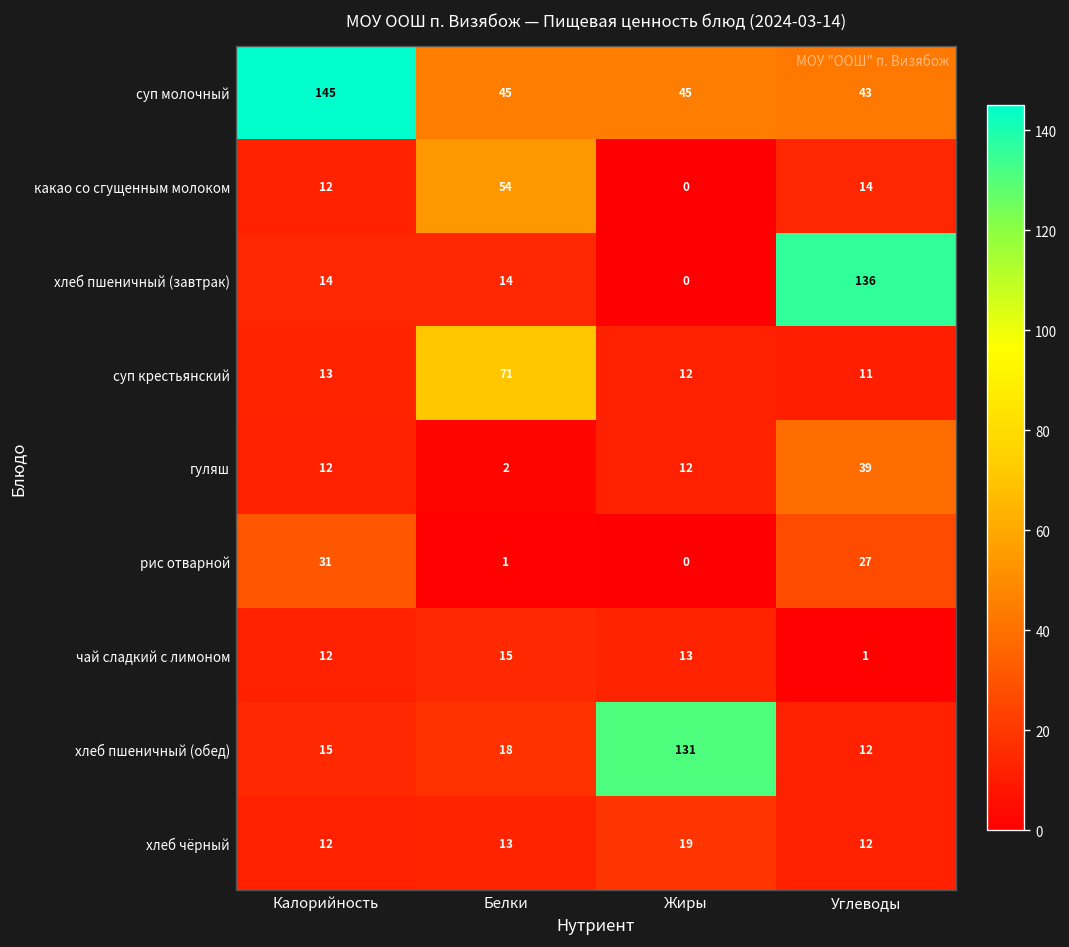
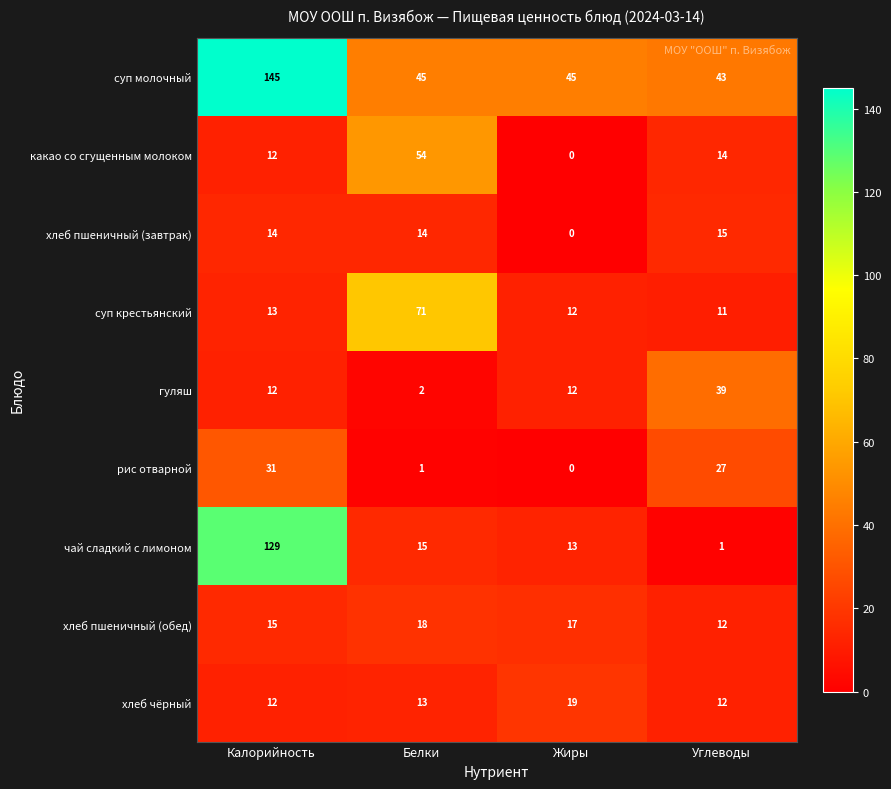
  {
    "суп молочный": {
      "Калорийность": 145,
      "Белки": 45,
      "Жиры": 45
    },
    "какао со сгущенным молоком": {
      "Калорийность": 12,
      "Белки": 54,
      "Жиры": 0,
      "Углеводы": 14
    },
    "хлеб пшеничный (завтрак)": {
      "Калорийность": 14,
      "Белки": 14,
      "Жиры": 0,
-     "Углеводы": 136
+     "Углеводы": 15
    },
    "суп крестьянский": {
      "Калорийность": 13,
      "Белки": 71,
      "Жиры": 12,
      "Углеводы": 11
    },
    "гуляш": {
      "Калорийность": 12,
      "Белки": 2,
      "Жиры": 12,
      "Углеводы": 39
    },
    "рис отварной": {
      "Калорийность": 31,
      "Белки": 1,
      "Жиры": 0,
      "Углеводы": 27
    },
    "чай сладкий с лимоном": {
-     "Калорийность": 12,
+     "Калорийность": 129,
      "Белки": 15,
      "Жиры": 13,
      "Углеводы": 1
    },
    "хлеб пшеничный (обед)": {
      "Калорийность": 15,
      "Белки": 18,
-     "Жиры": 131,
+     "Жиры": 17,
      "Углеводы": 12
    },
    "хлеб чёрный": {
      "Калорийность": 12,
      "Белки": 13,
      "Жиры": 19,
      "Углеводы": 12
    }
  }
